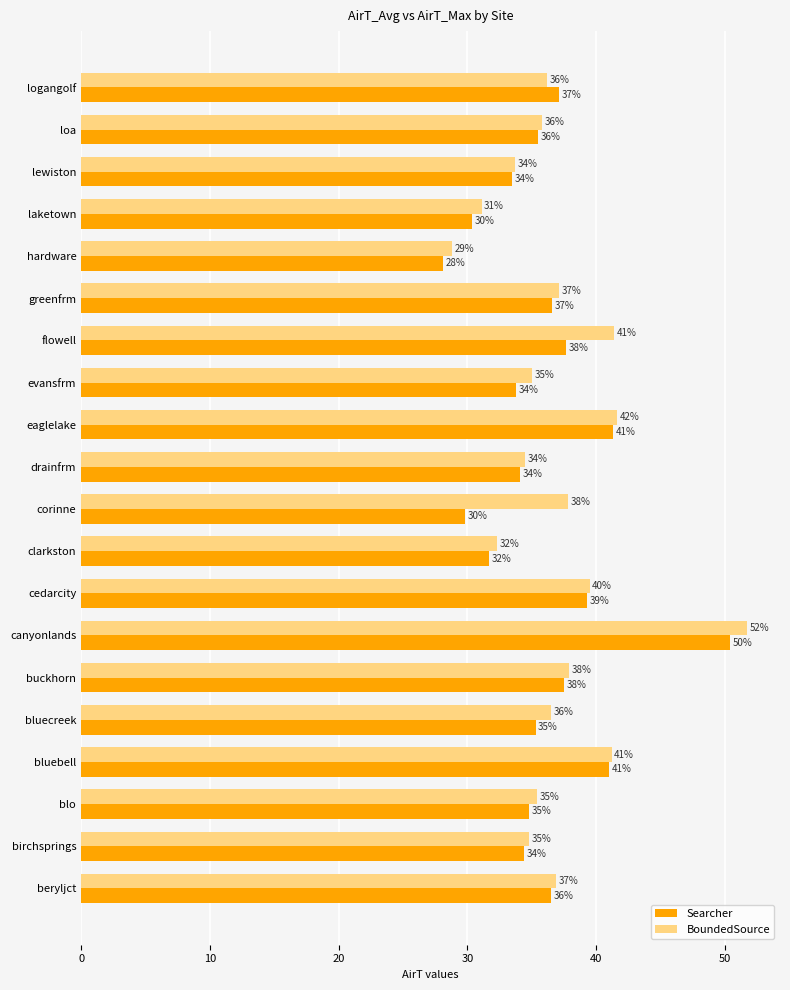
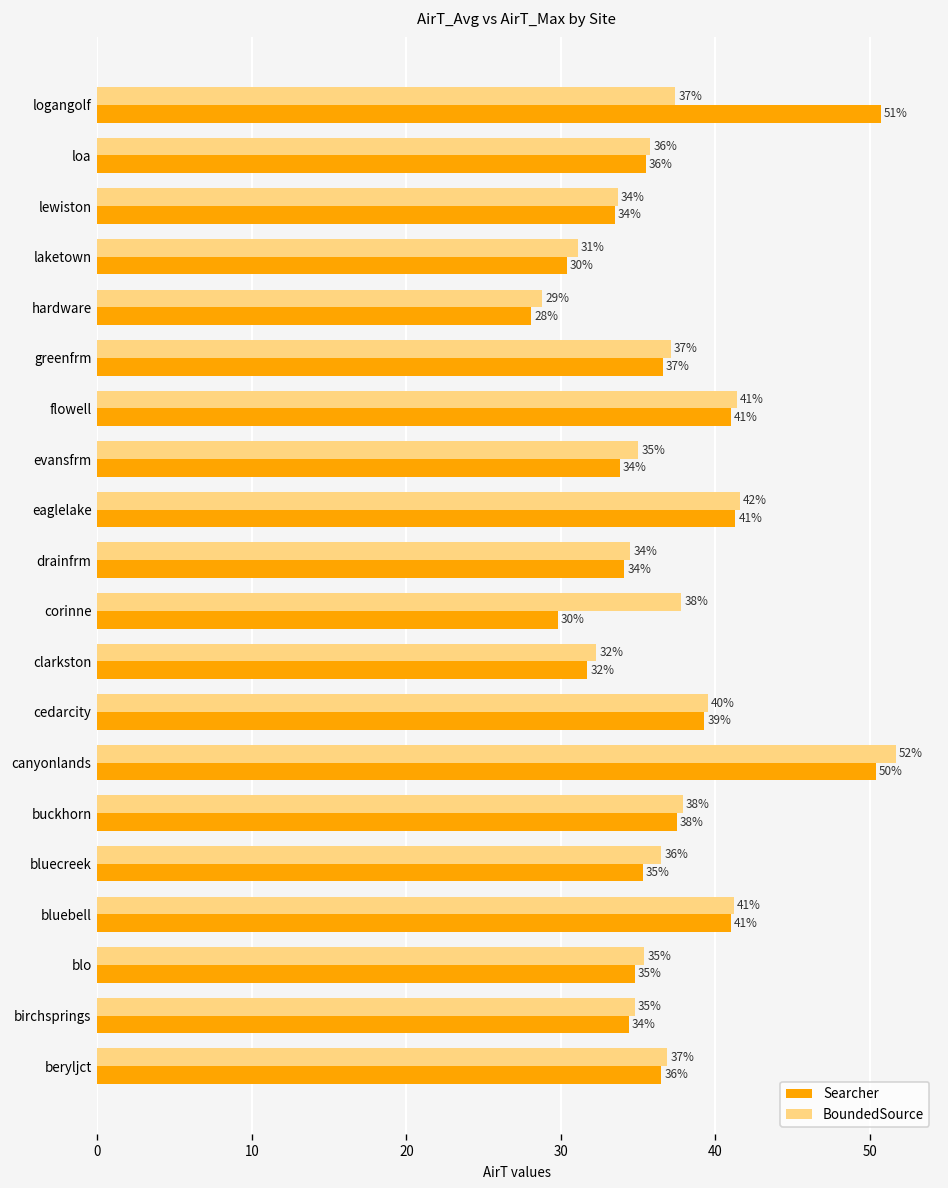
  {
    "Searcher": {
-     "logangolf": "37%",
+     "logangolf": "51%",
      "loa": "36%",
      "lewiston": "34%",
      "laketown": "30%",
      "hardware": "28%",
      "greenfrm": "37%",
-     "flowell": "38%",
+     "flowell": "41%",
      "evansfrm": "34%",
      "eaglelake": "41%",
      "drainfrm": "34%",
      "corinne": "30%",
      "clarkston": "32%",
      "cedarcity": "39%",
      "canyonlands": "50%",
      "buckhorn": "38%",
      "bluecreek": "35%",
      "bluebell": "41%",
      "blo": "35%",
      "birchsprings": "34%",
      "beryljct": "36%"
    },
    "BoundedSource": {
-     "logangolf": "36%",
+     "logangolf": "37%",
      "loa": "36%",
      "lewiston": "34%",
      "laketown": "31%",
      "hardware": "29%",
      "greenfrm": "37%",
      "flowell": "41%",
      "evansfrm": "35%",
      "eaglelake": "42%",
      "drainfrm": "34%",
      "corinne": "38%",
      "clarkston": "32%",
      "cedarcity": "40%",
      "canyonlands": "52%",
      "buckhorn": "38%",
      "bluecreek": "36%",
      "bluebell": "41%",
      "blo": "35%",
      "birchsprings": "35%",
      "beryljct": "37%"
    }
  }
